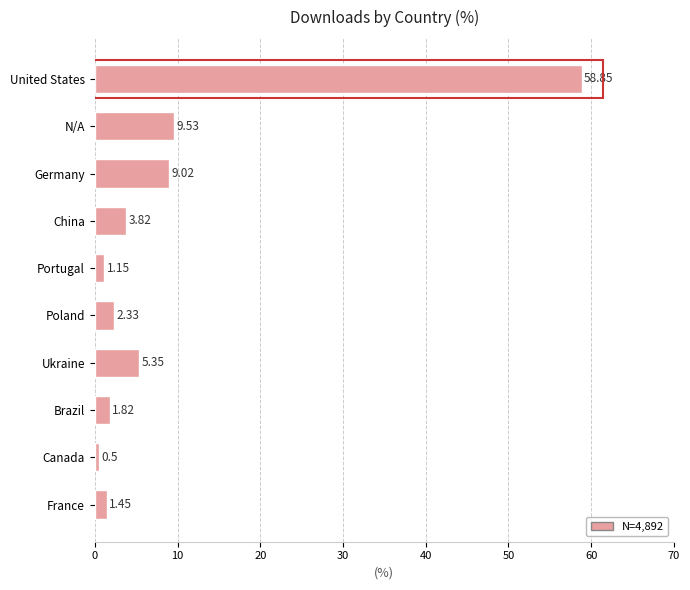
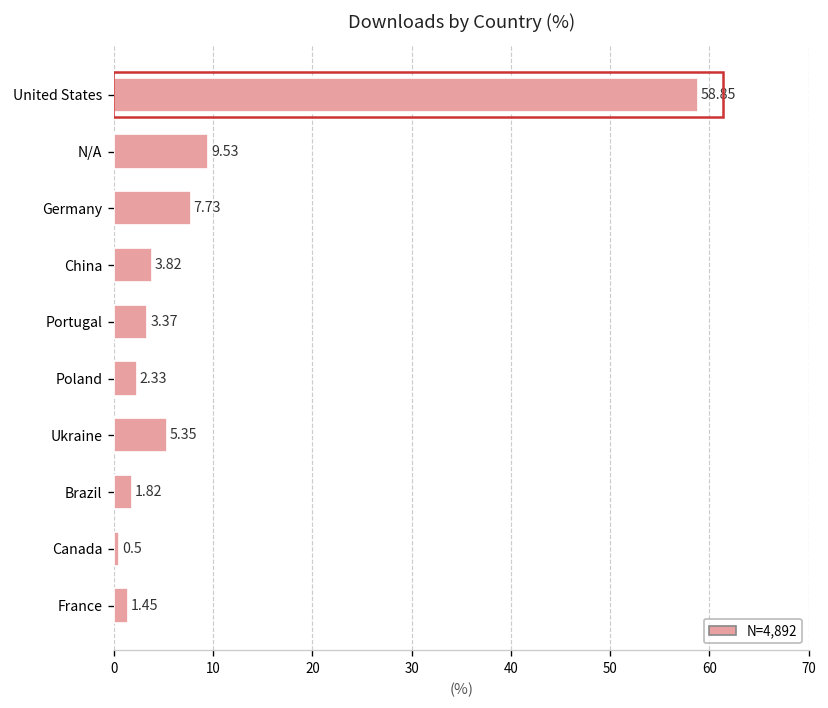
  {
    "United States": 58.85,
    "N/A": 9.53,
-   "Germany": 9.02,
+   "Germany": 7.73,
    "China": 3.82,
-   "Portugal": 1.15,
+   "Portugal": 3.37,
    "Poland": 2.33,
    "Ukraine": 5.35,
    "Brazil": 1.82,
    "Canada": 0.5,
    "France": 1.45
  }
